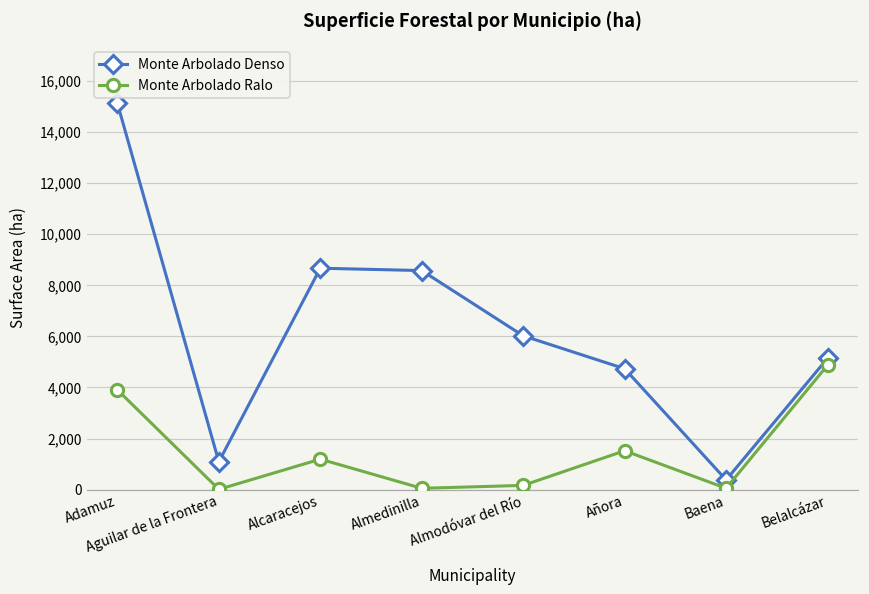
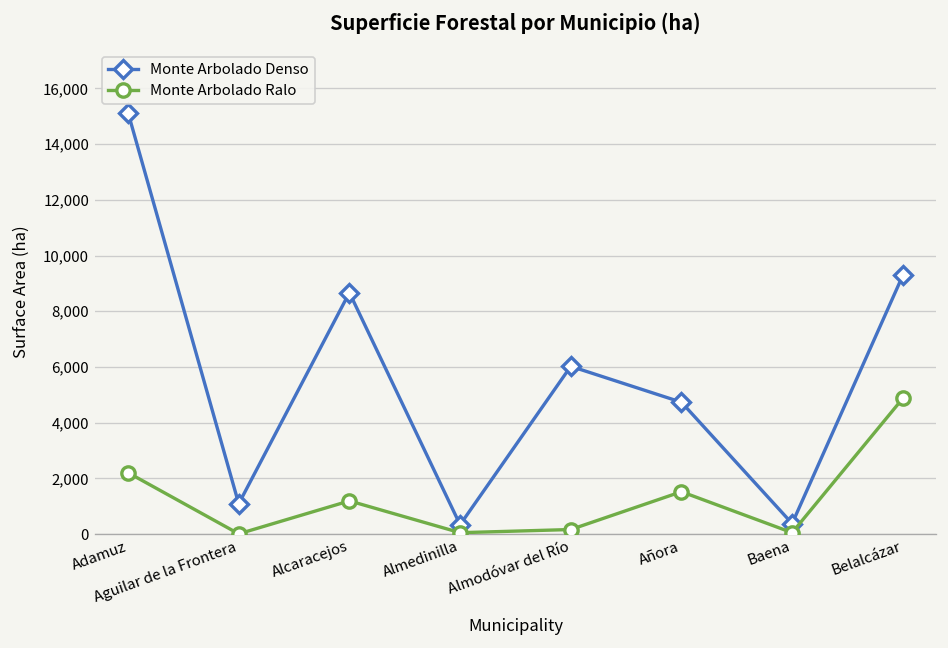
  {
    "Monte Arbolado Denso": {
      "Adamuz": "15,100",
      "Aguilar de la Frontera": "1,100",
      "Alcaracejos": "8,700",
-     "Almedinilla": "8,600",
+     "Almedinilla": "300",
      "Almodóvar del Río": "6,000",
      "Añora": "4,700",
      "Baena": "400",
-     "Belalcázar": "5,100"
+     "Belalcázar": "9,300"
    },
    "Monte Arbolado Ralo": {
-     "Adamuz": "3,900",
+     "Adamuz": "2,200",
      "Aguilar de la Frontera": "0",
      "Alcaracejos": "1,200",
      "Almedinilla": "100",
      "Almodóvar del Río": "200",
      "Añora": "1,500",
      "Baena": "100",
      "Belalcázar": "4,900"
    }
  }
